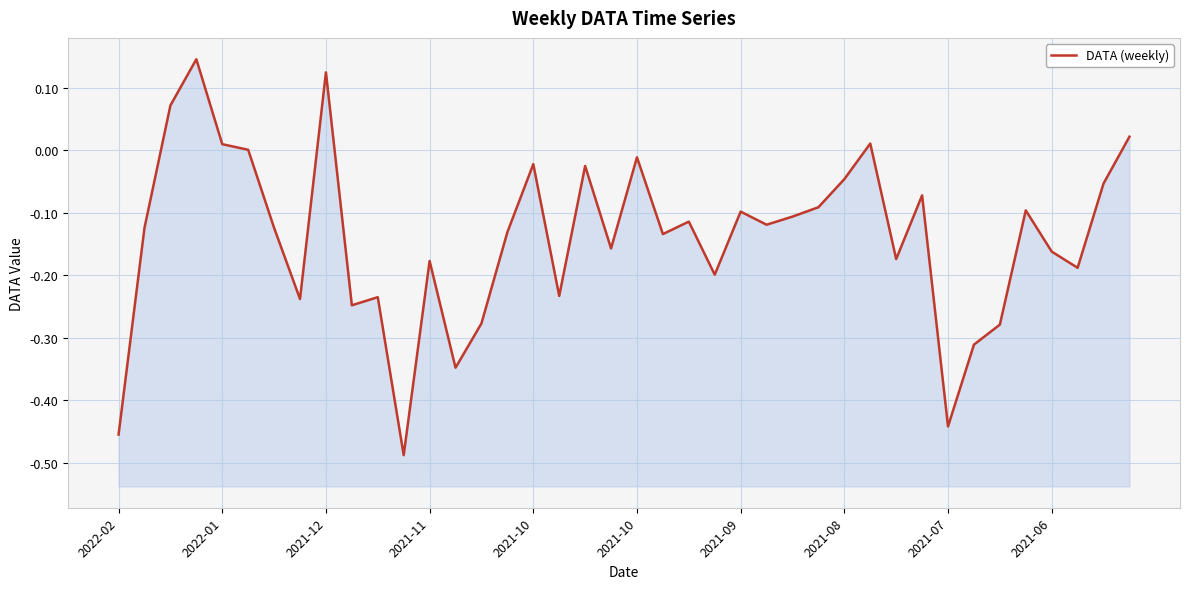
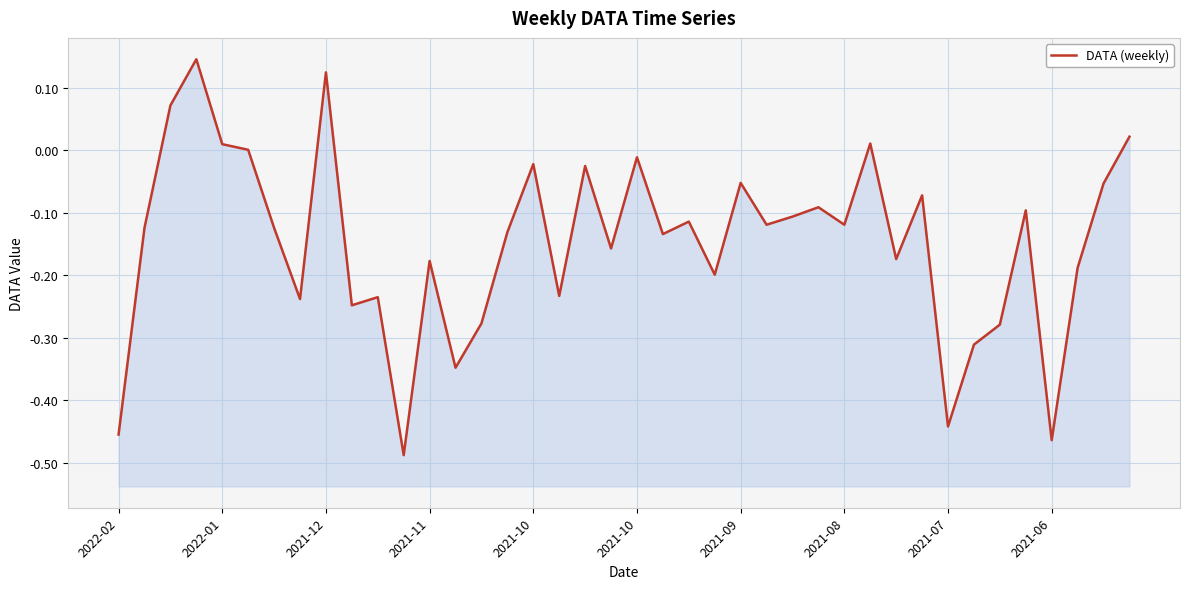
  {
    "2022-02": -0.46,
    "2022-01": 0.01,
    "2021-12": 0.13,
    "2021-11": -0.18,
-   "2021-09": -0.10,
-   "2021-08": -0.05,
+   "2021-09": -0.05,
+   "2021-08": -0.12,
    "2021-07": -0.44,
-   "2021-06": -0.16
+   "2021-06": -0.46
  }
